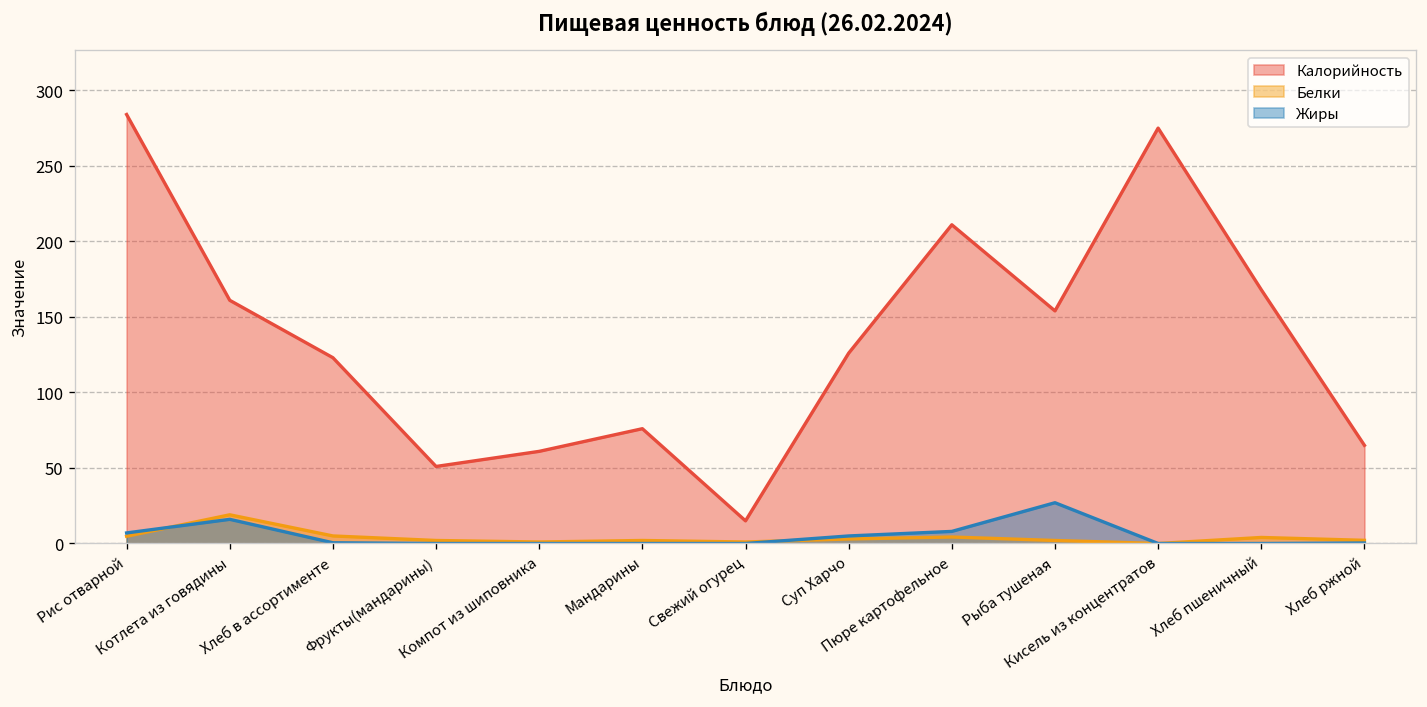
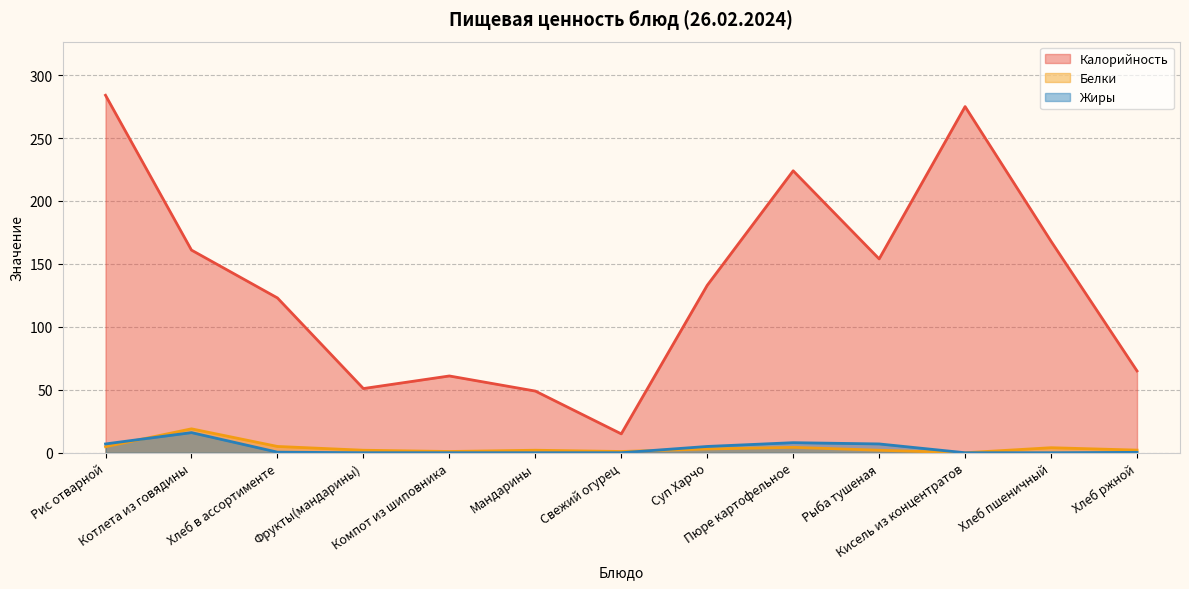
  {
    "Калорийность": {
      "Рис отварной": 284,
      "Котлета из говядины": 161,
      "Хлеб в ассортименте": 123,
      "Фрукты(мандарины)": 51,
      "Компот из шиповника": 61,
-     "Мандарины": 76,
+     "Мандарины": 49,
      "Свежий огурец": 15,
-     "Суп Харчо": 126,
-     "Пюре картофельное": 211,
+     "Суп Харчо": 133,
+     "Пюре картофельное": 224,
      "Рыба тушеная": 154,
      "Кисель из концентратов": 275,
      "Хлеб пшеничный": 168,
      "Хлеб ржной": 65
    },
    "Белки": {
      "Рис отварной": 5,
      "Котлета из говядины": 19,
      "Хлеб в ассортименте": 5,
      "Пюре картофельное": 4,
      "Рыба тушеная": 2,
      "Хлеб пшеничный": 4
    },
    "Жиры": {
      "Рис отварной": 7,
      "Котлета из говядины": 16,
      "Хлеб в ассортименте": 0,
      "Пюре картофельное": 8,
-     "Рыба тушеная": 27,
+     "Рыба тушеная": 7,
      "Хлеб пшеничный": 0
    }
  }
